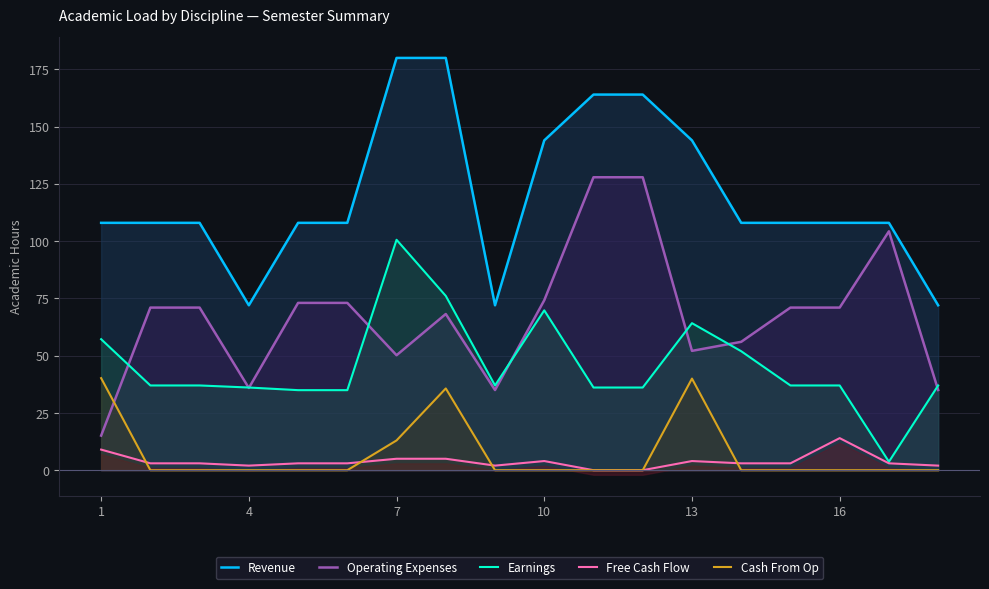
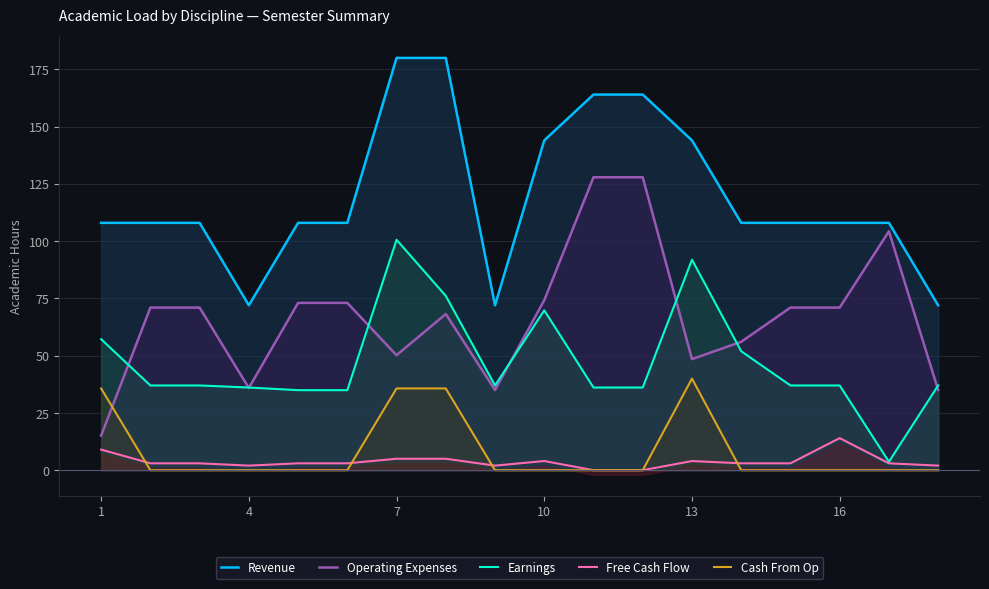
  {
    "Revenue": {
      "1": 108,
      "4": 72,
      "7": 180,
      "10": 144,
      "13": 144,
      "16": 108
    },
    "Operating Expenses": {
      "1": 15,
      "7": 50,
      "10": 74,
-     "13": 52,
+     "13": 49,
      "16": 71
    },
    "Earnings": {
      "1": 57,
      "7": 101,
      "10": 70,
-     "13": 64,
+     "13": 92,
      "16": 37
    },
    "Free Cash Flow": {
      "1": 9,
      "4": 2,
      "7": 5,
      "10": 4,
      "13": 4,
      "16": 14
    },
    "Cash From Op": {
-     "1": 40,
-     "7": 13,
+     "1": 36,
+     "7": 36,
      "10": 0,
      "13": 40,
      "16": 0
    }
  }
